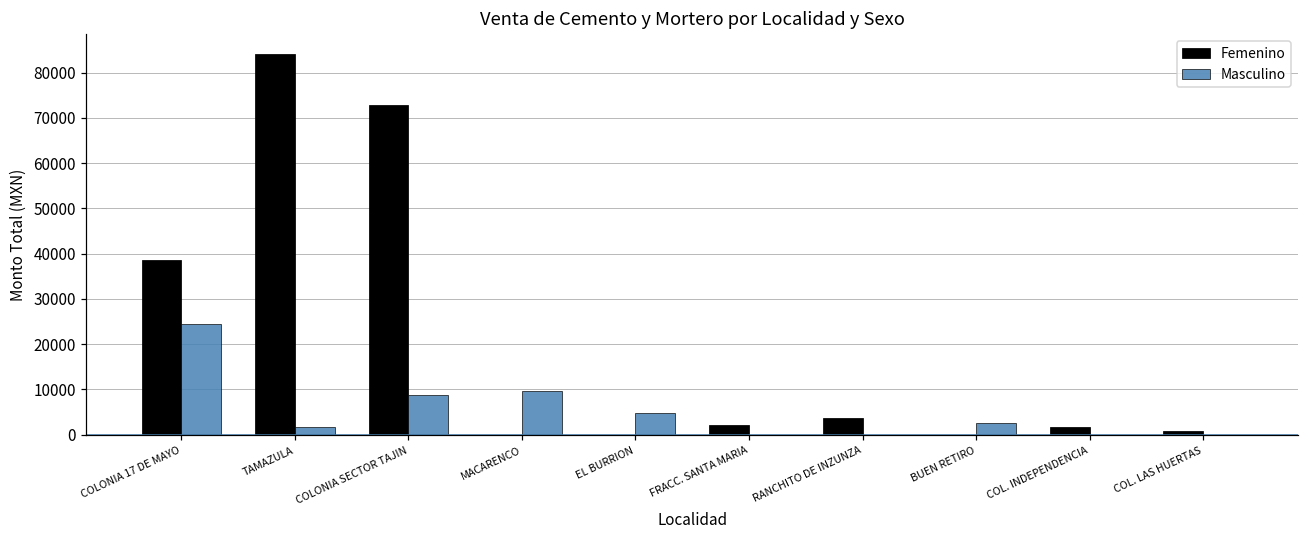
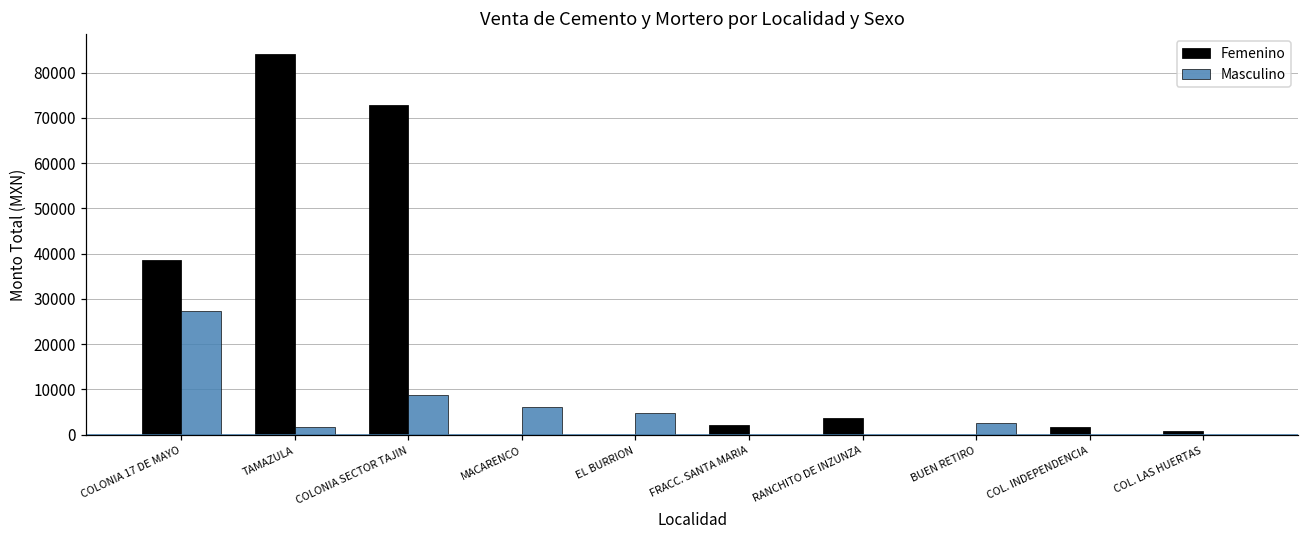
  {
    "Femenino": {
      "COLONIA 17 DE MAYO": 38000,
      "TAMAZULA": 84000,
      "COLONIA SECTOR TAJIN": 73000,
      "MACARENCO": 0,
      "EL BURRION": 0,
      "FRACC. SANTA MARIA": 2000,
      "RANCHITO DE INZUNZA": 4000,
      "BUEN RETIRO": 0,
      "COL. INDEPENDENCIA": 2000,
      "COL. LAS HUERTAS": 1000
    },
    "Masculino": {
-     "COLONIA 17 DE MAYO": 25000,
+     "COLONIA 17 DE MAYO": 27000,
      "TAMAZULA": 2000,
      "COLONIA SECTOR TAJIN": 9000,
-     "MACARENCO": 10000,
+     "MACARENCO": 6000,
      "EL BURRION": 5000,
      "FRACC. SANTA MARIA": 0,
      "RANCHITO DE INZUNZA": 0,
      "BUEN RETIRO": 3000,
      "COL. INDEPENDENCIA": 0,
      "COL. LAS HUERTAS": 0
    }
  }
